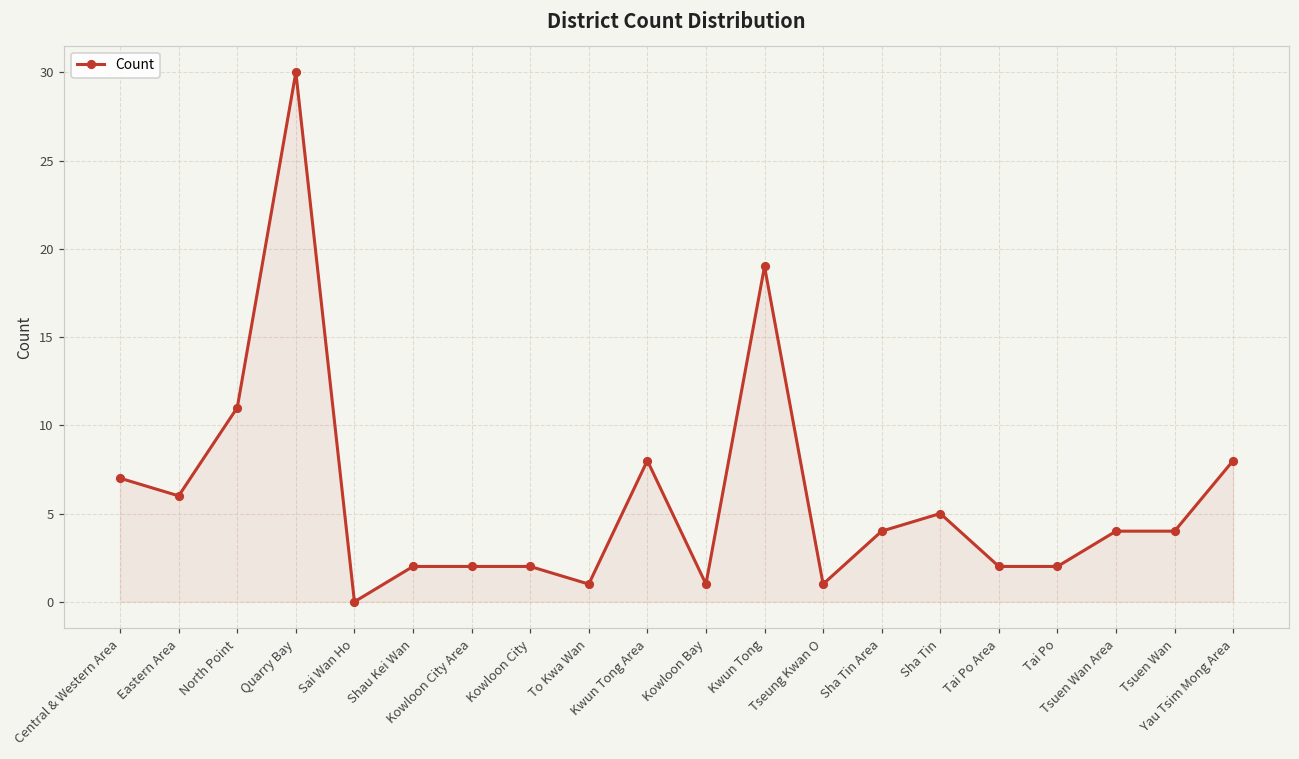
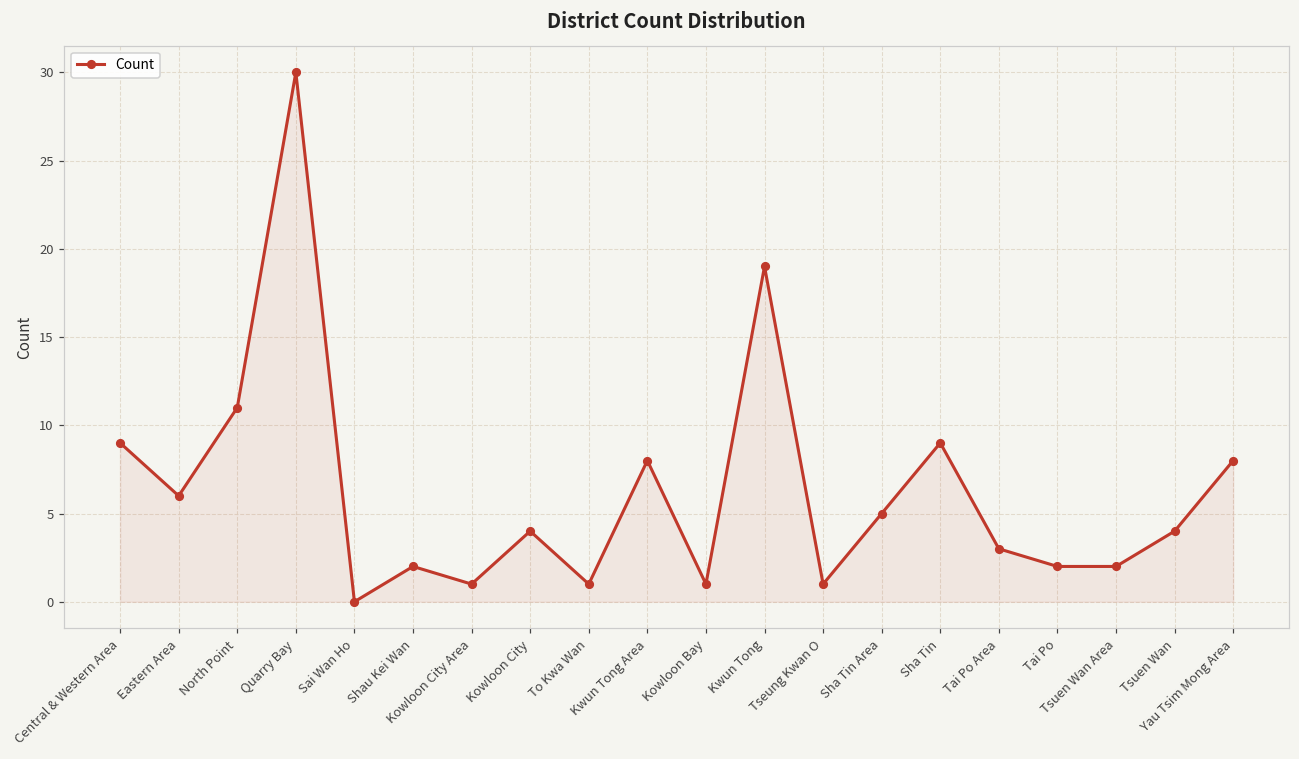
  {
-   "Central & Western Area": 7,
+   "Central & Western Area": 9,
    "Eastern Area": 6,
    "North Point": 11,
    "Quarry Bay": 30,
    "Sai Wan Ho": 0,
    "Shau Kei Wan": 2,
-   "Kowloon City Area": 2,
-   "Kowloon City": 2,
+   "Kowloon City Area": 1,
+   "Kowloon City": 4,
    "To Kwa Wan": 1,
    "Kwun Tong Area": 8,
    "Kowloon Bay": 1,
    "Kwun Tong": 19,
    "Tseung Kwan O": 1,
-   "Sha Tin Area": 4,
-   "Sha Tin": 5,
-   "Tai Po Area": 2,
+   "Sha Tin Area": 5,
+   "Sha Tin": 9,
+   "Tai Po Area": 3,
    "Tai Po": 2,
-   "Tsuen Wan Area": 4,
+   "Tsuen Wan Area": 2,
    "Tsuen Wan": 4,
    "Yau Tsim Mong Area": 8
  }
